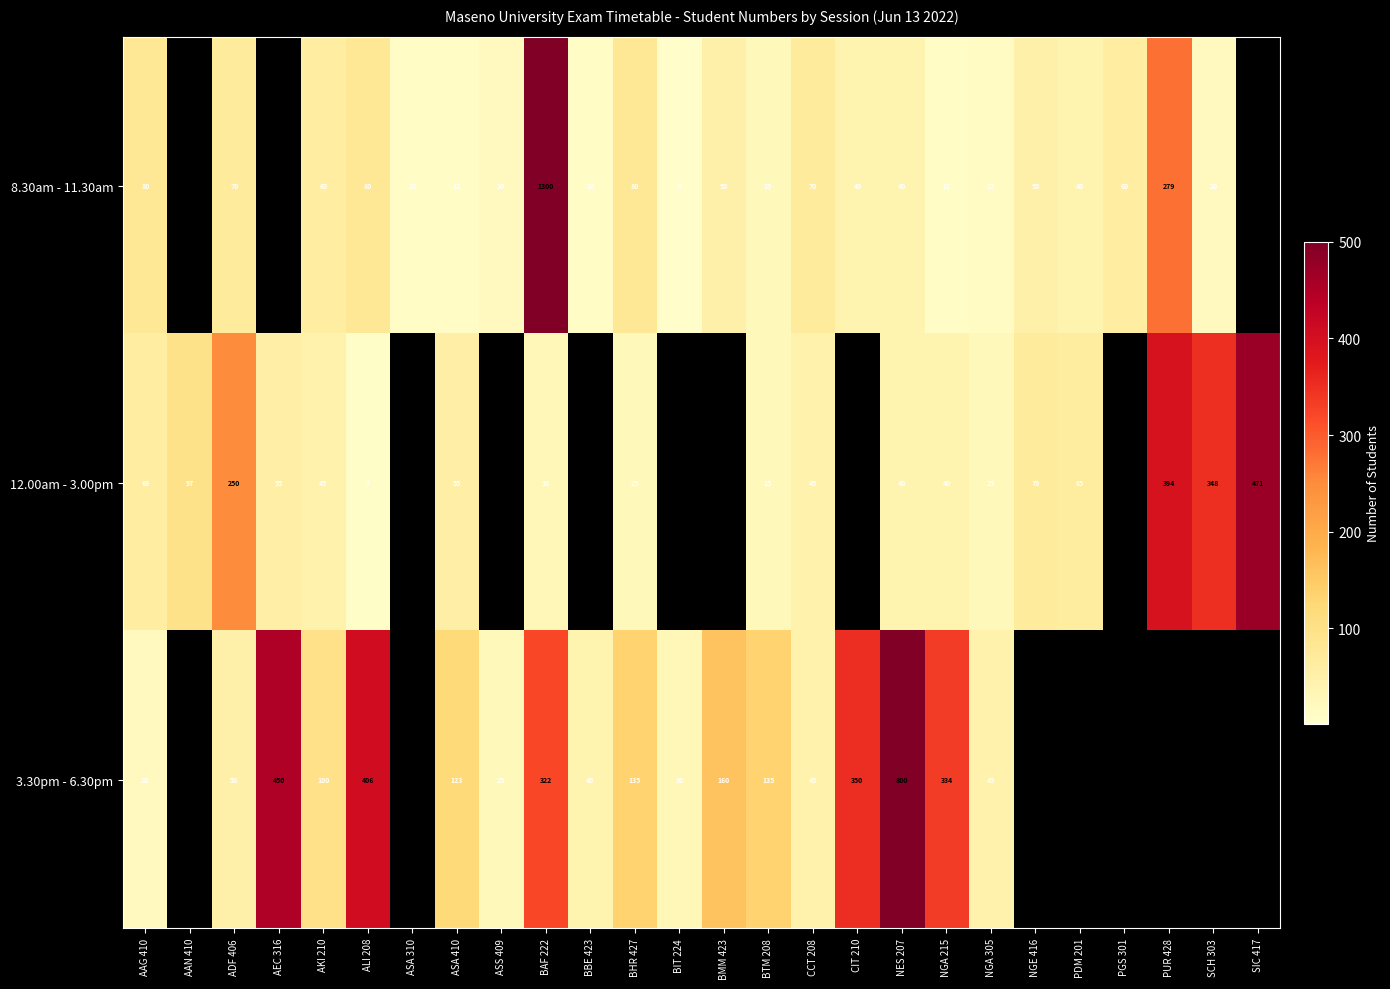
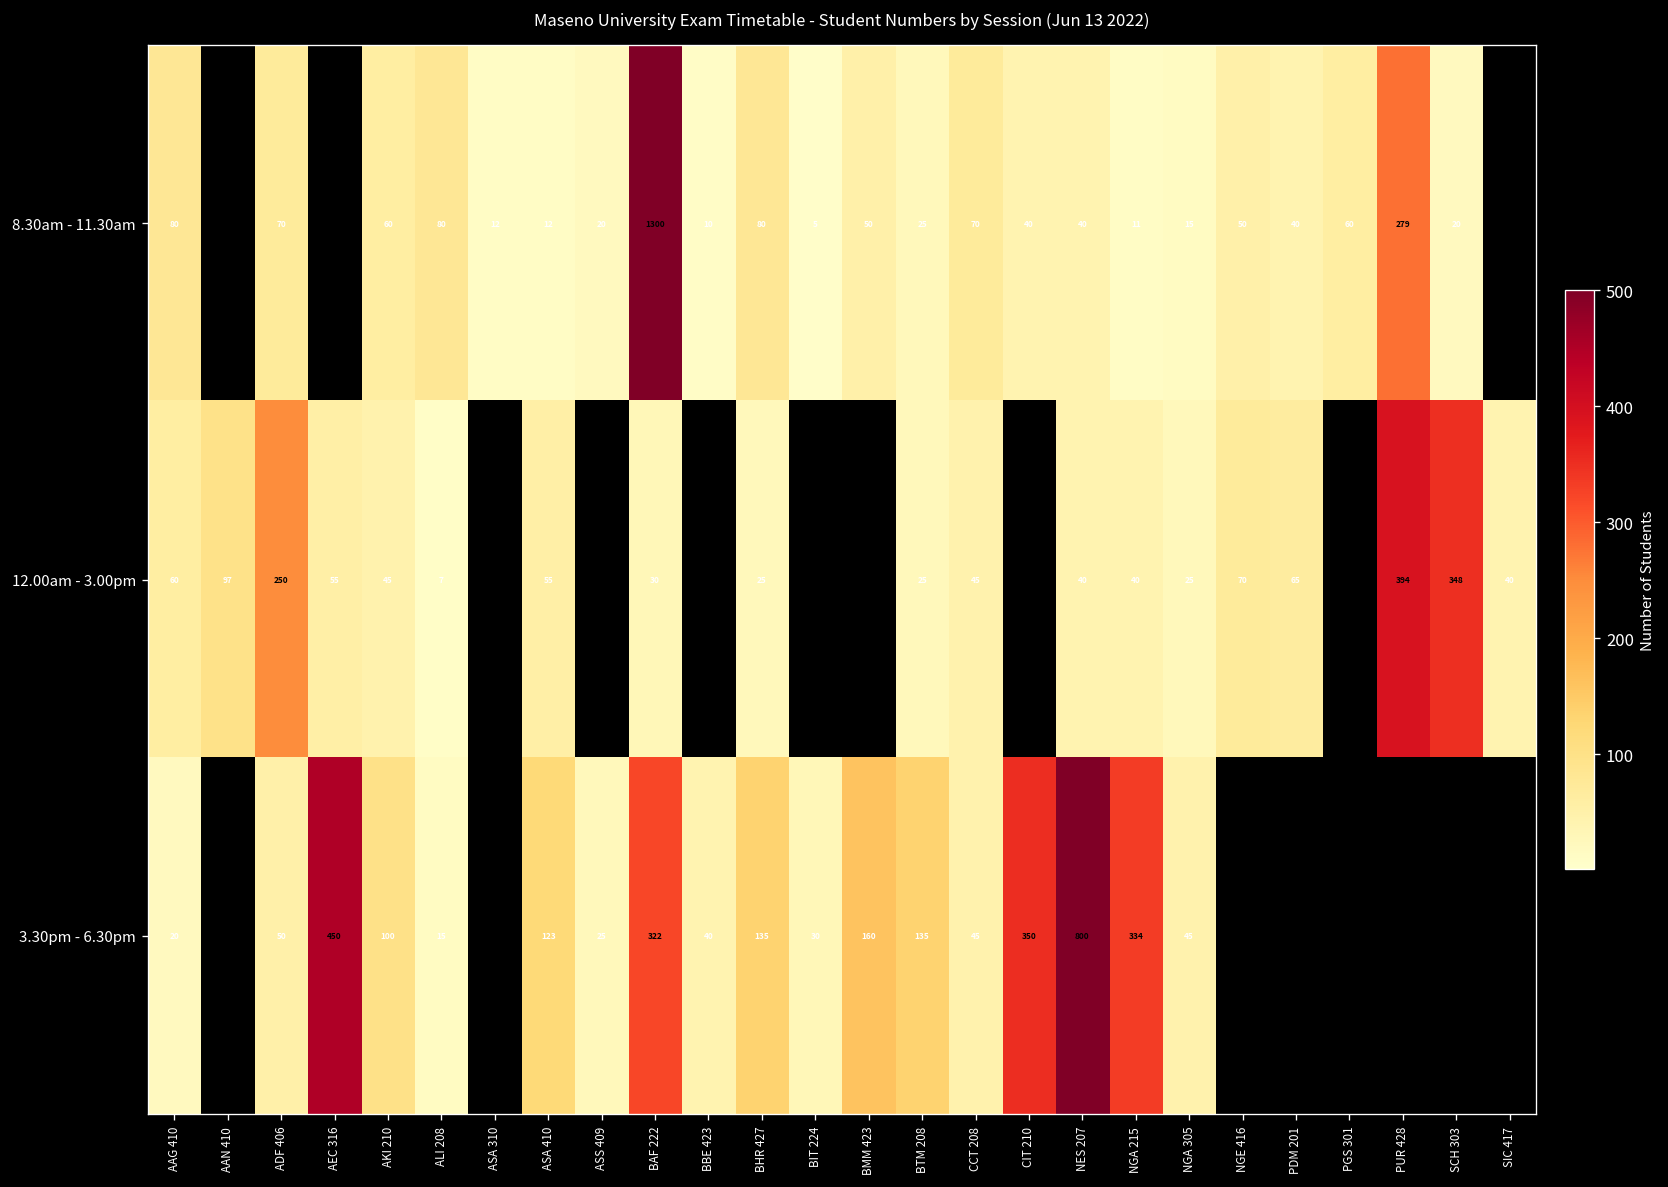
  {
    "8.30am - 11.30am": {
      "AAG 410": 80,
      "ADF 406": 70,
      "AKI 210": 60,
      "ALI 208": 80,
      "ASA 310": 12,
      "ASA 410": 12,
      "ASS 409": 20,
      "BAF 222": 1300,
      "BBE 423": 10,
      "BHR 427": 80,
      "BIT 224": 5,
      "BMM 423": 50,
      "BTM 208": 25,
      "CCT 208": 70,
      "CIT 210": 40,
      "NES 207": 40,
      "NGA 215": 11,
      "NGA 305": 15,
      "NGE 416": 50,
      "PDM 201": 40,
      "PGS 301": 60,
      "PUR 428": 279,
      "SCH 303": 20
    },
    "12.00am - 3.00pm": {
      "AAG 410": 60,
      "AAN 410": 97,
      "ADF 406": 250,
      "AEC 316": 55,
      "AKI 210": 45,
      "ALI 208": 7,
      "ASA 410": 55,
      "BAF 222": 30,
      "BHR 427": 25,
      "BTM 208": 25,
      "CCT 208": 45,
      "NES 207": 40,
      "NGA 215": 40,
      "NGA 305": 25,
      "NGE 416": 70,
      "PDM 201": 65,
      "PUR 428": 394,
      "SCH 303": 348,
-     "SIC 417": 471
+     "SIC 417": 40
    },
    "3.30pm - 6.30pm": {
      "AAG 410": 20,
      "ADF 406": 50,
      "AEC 316": 450,
      "AKI 210": 100,
-     "ALI 208": 406,
+     "ALI 208": 15,
      "ASA 410": 123,
      "ASS 409": 25,
      "BAF 222": 322,
      "BBE 423": 40,
      "BHR 427": 135,
      "BIT 224": 30,
      "BMM 423": 160,
      "BTM 208": 135,
      "CCT 208": 45,
      "CIT 210": 350,
      "NES 207": 800,
      "NGA 215": 334,
      "NGA 305": 45
    }
  }
